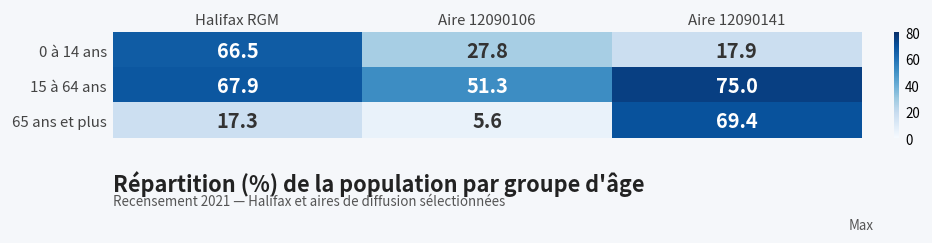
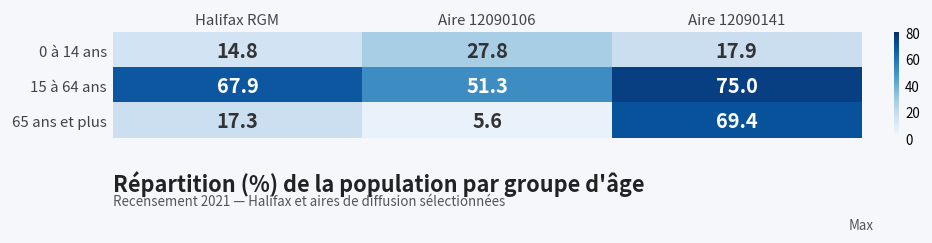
  {
    "0 à 14 ans": {
-     "Halifax RGM": 66.5,
+     "Halifax RGM": 14.8,
      "Aire 12090106": 27.8,
      "Aire 12090141": 17.9
    },
    "15 à 64 ans": {
      "Halifax RGM": 67.9,
      "Aire 12090106": 51.3,
      "Aire 12090141": 75.0
    },
    "65 ans et plus": {
      "Halifax RGM": 17.3,
      "Aire 12090106": 5.6,
      "Aire 12090141": 69.4
    }
  }
